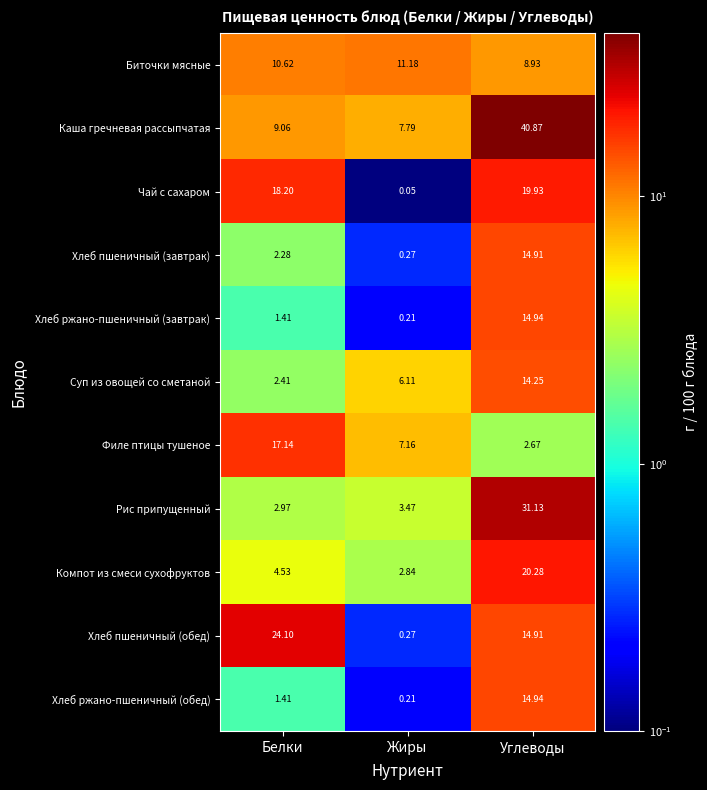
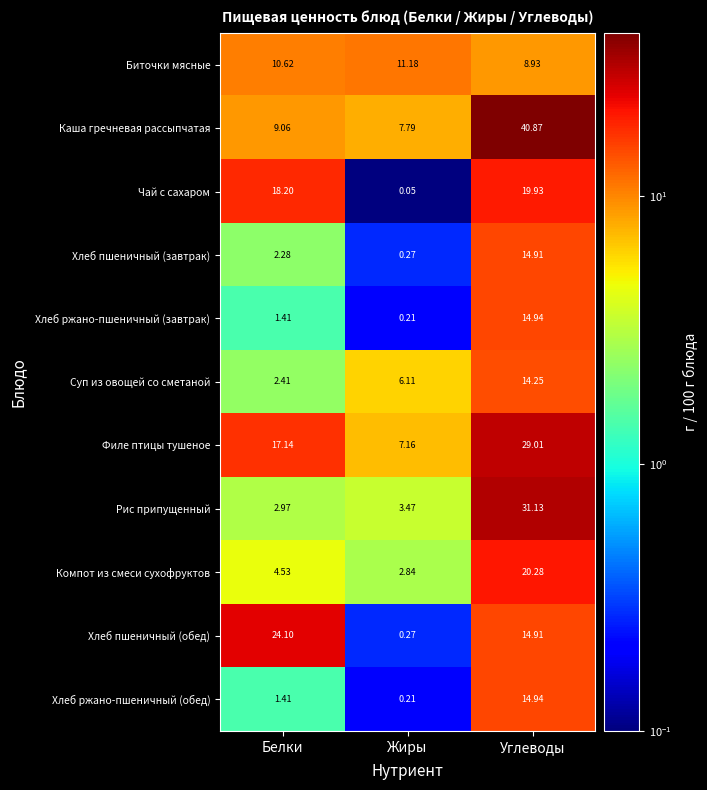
  {
    "Биточки мясные": {
      "Белки": 10.62,
      "Жиры": 11.18,
      "Углеводы": 8.93
    },
    "Каша гречневая рассыпчатая": {
      "Белки": 9.06,
      "Жиры": 7.79,
      "Углеводы": 40.87
    },
    "Чай с сахаром": {
      "Белки": 18.20,
      "Жиры": 0.05,
      "Углеводы": 19.93
    },
    "Хлеб пшеничный (завтрак)": {
      "Белки": 2.28,
      "Жиры": 0.27,
      "Углеводы": 14.91
    },
    "Хлеб ржано-пшеничный (завтрак)": {
      "Белки": 1.41,
      "Жиры": 0.21,
      "Углеводы": 14.94
    },
    "Суп из овощей со сметаной": {
      "Белки": 2.41,
      "Жиры": 6.11,
      "Углеводы": 14.25
    },
    "Филе птицы тушеное": {
      "Белки": 17.14,
      "Жиры": 7.16,
-     "Углеводы": 2.67
+     "Углеводы": 29.01
    },
    "Рис припущенный": {
      "Белки": 2.97,
      "Жиры": 3.47,
      "Углеводы": 31.13
    },
    "Компот из смеси сухофруктов": {
      "Белки": 4.53,
      "Жиры": 2.84,
      "Углеводы": 20.28
    },
    "Хлеб пшеничный (обед)": {
      "Белки": 24.10,
      "Жиры": 0.27,
      "Углеводы": 14.91
    },
    "Хлеб ржано-пшеничный (обед)": {
      "Белки": 1.41,
      "Жиры": 0.21,
      "Углеводы": 14.94
    }
  }
